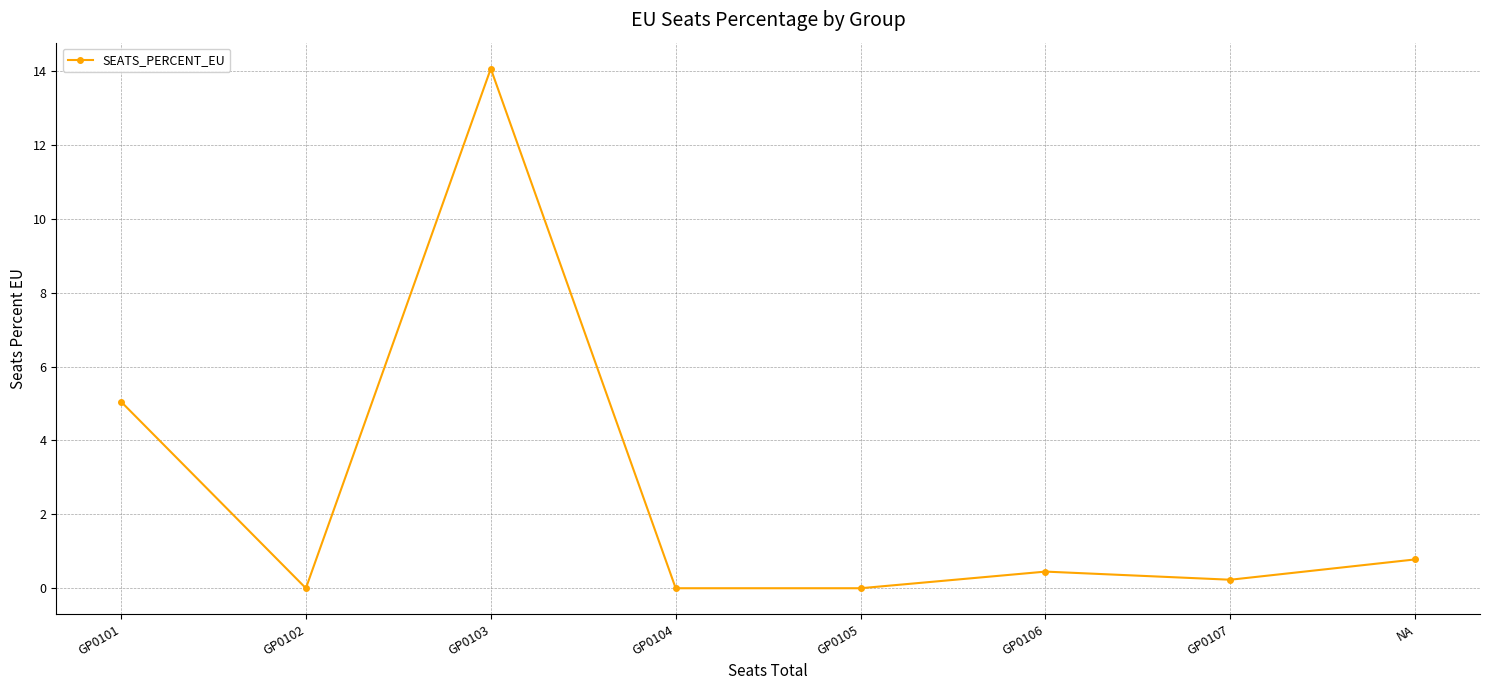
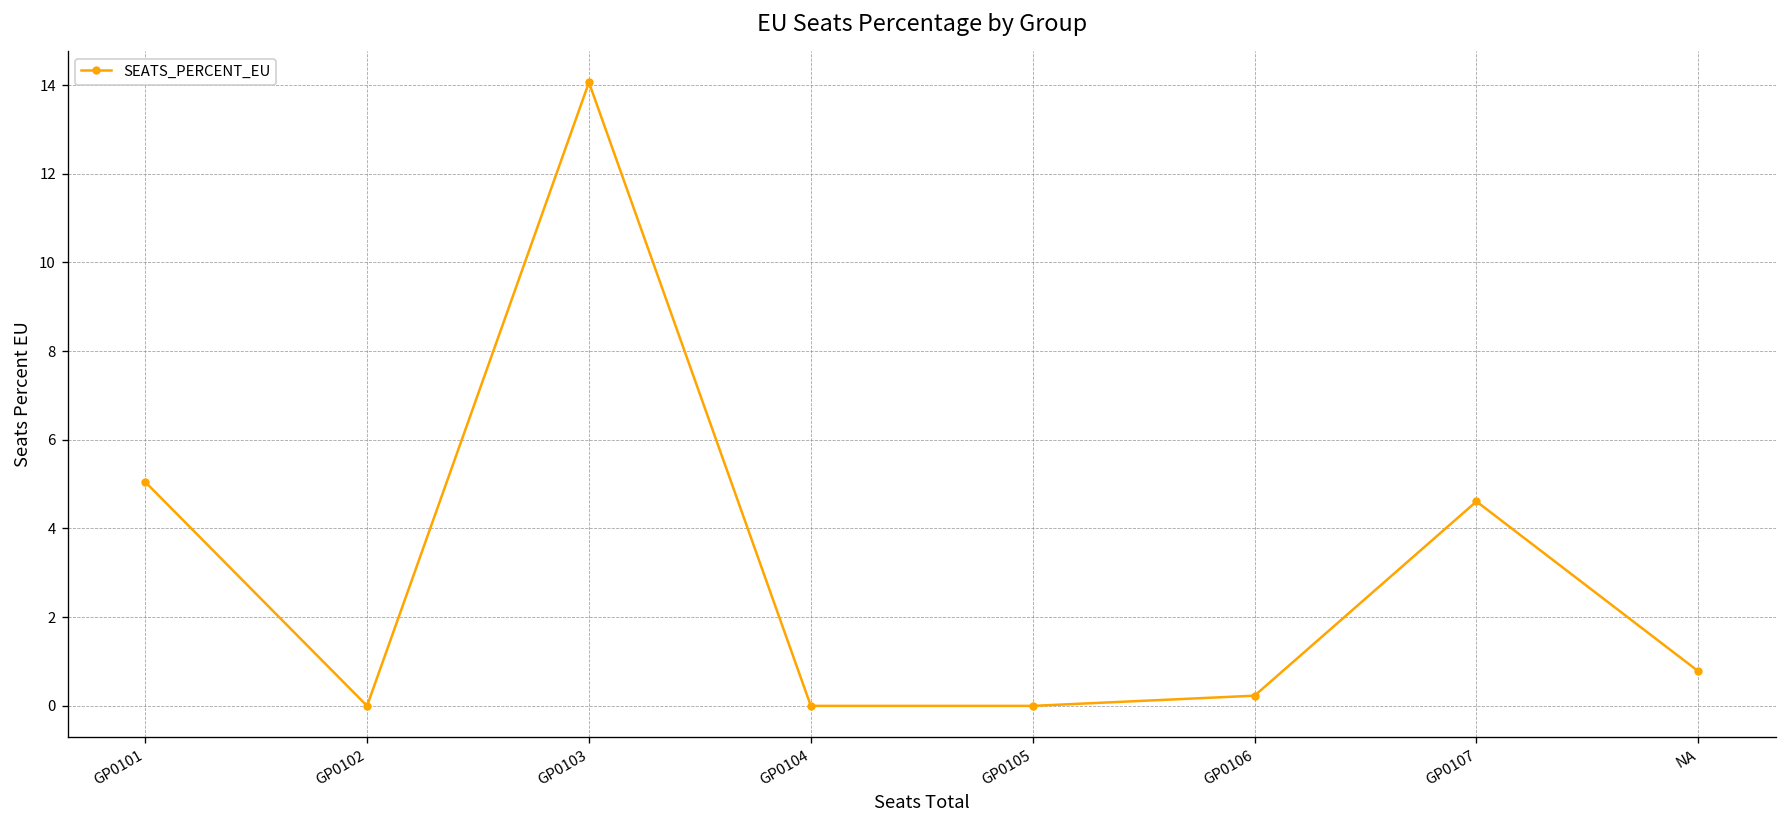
  {
    "GP0101": 5.1,
    "GP0102": 0.0,
    "GP0103": 14.1,
    "GP0104": 0.0,
    "GP0105": 0.0,
-   "GP0106": 0.5,
-   "GP0107": 0.2,
+   "GP0106": 0.2,
+   "GP0107": 4.6,
    "NA": 0.8
  }
